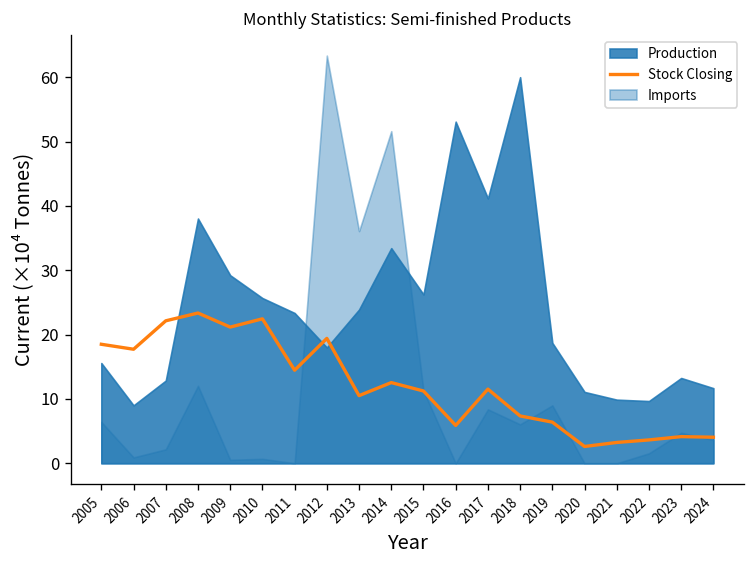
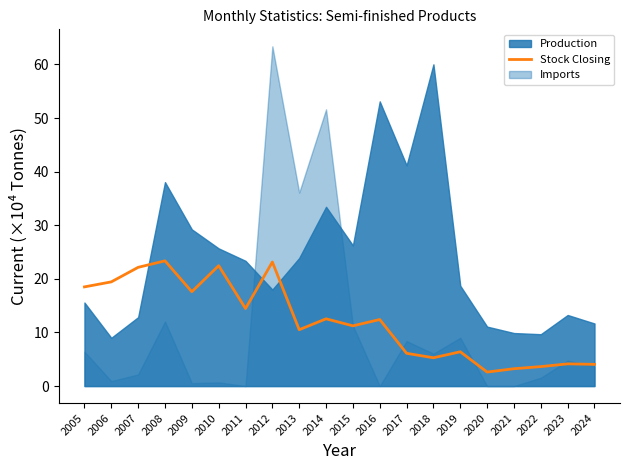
  {
    "Stock Closing": {
      "2005": 19,
-     "2006": 18,
+     "2006": 19,
      "2007": 22,
      "2008": 23,
-     "2009": 21,
+     "2009": 18,
      "2010": 22,
      "2011": 14,
-     "2012": 19,
+     "2012": 23,
      "2013": 11,
      "2014": 13,
-     "2016": 6,
-     "2017": 12,
-     "2018": 7,
+     "2016": 12,
+     "2017": 6,
+     "2018": 5,
      "2019": 6,
      "2020": 3,
      "2021": 3,
      "2022": 4,
      "2023": 4
    }
  }
